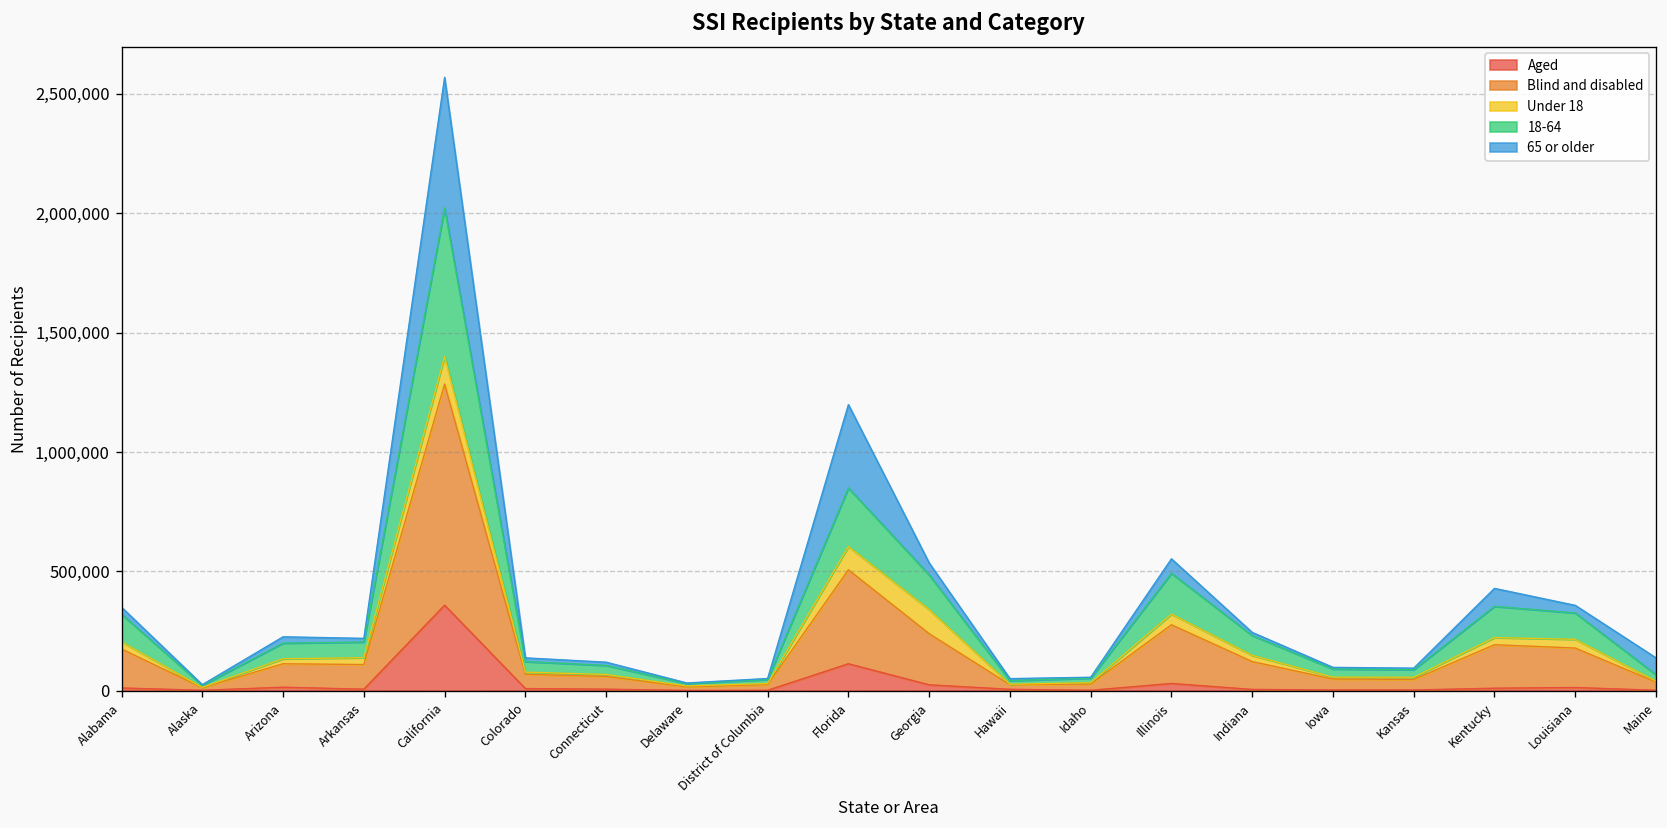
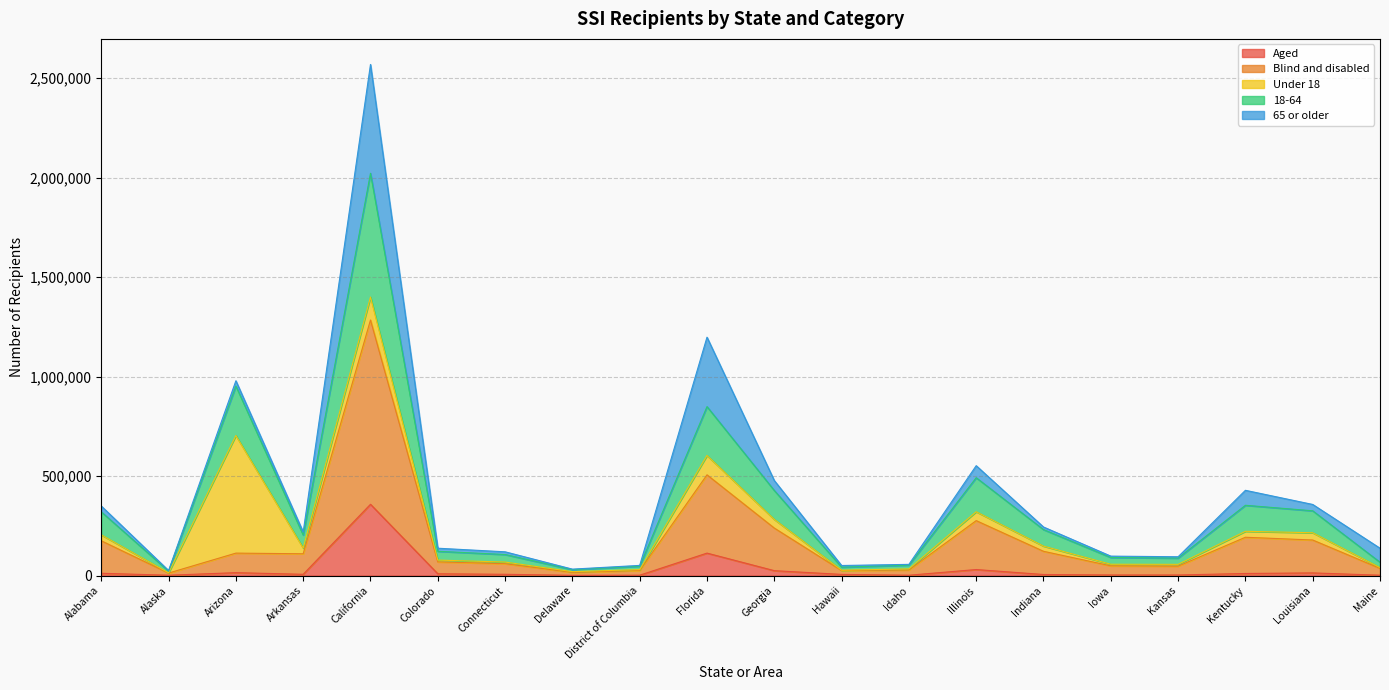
  {
    "Under 18": {
      "Alabama": "30,000",
-     "Arizona": "20,000",
+     "Arizona": "590,000",
      "Arkansas": "30,000",
      "California": "120,000",
      "Florida": "100,000",
-     "Georgia": "100,000",
+     "Georgia": "40,000",
      "Illinois": "40,000",
      "Indiana": "30,000",
      "Kentucky": "30,000",
      "Louisiana": "40,000"
    },
    "18-64": {
      "Alabama": "120,000",
-     "Arizona": "70,000",
+     "Arizona": "250,000",
      "Arkansas": "70,000",
      "California": "620,000",
      "Colorado": "40,000",
      "Connecticut": "40,000",
      "Florida": "250,000",
      "Georgia": "150,000",
      "Illinois": "170,000",
      "Indiana": "80,000",
      "Kentucky": "130,000",
      "Louisiana": "110,000",
      "Maine": "30,000"
    },
    "65 or older": {
      "Alabama": "30,000",
      "Arizona": "30,000",
      "Arkansas": "20,000",
      "California": "550,000",
      "Colorado": "20,000",
      "Connecticut": "10,000",
      "Florida": "350,000",
      "Georgia": "50,000",
      "Illinois": "60,000",
      "Indiana": "10,000",
      "Kentucky": "80,000",
      "Louisiana": "30,000",
      "Maine": "70,000"
    }
  }
